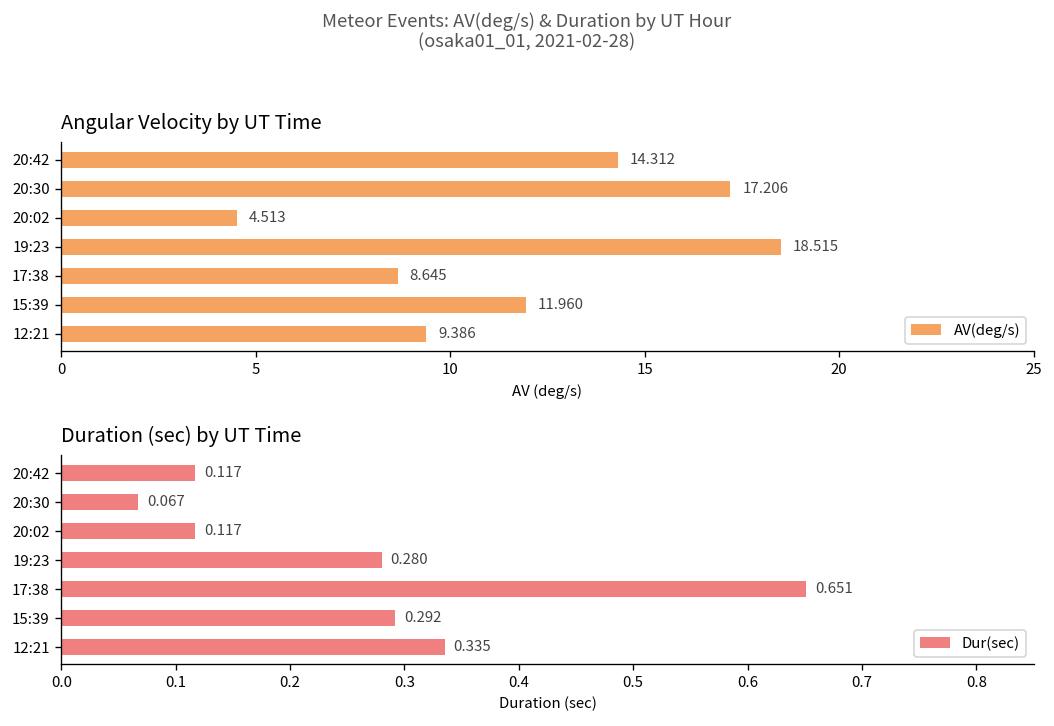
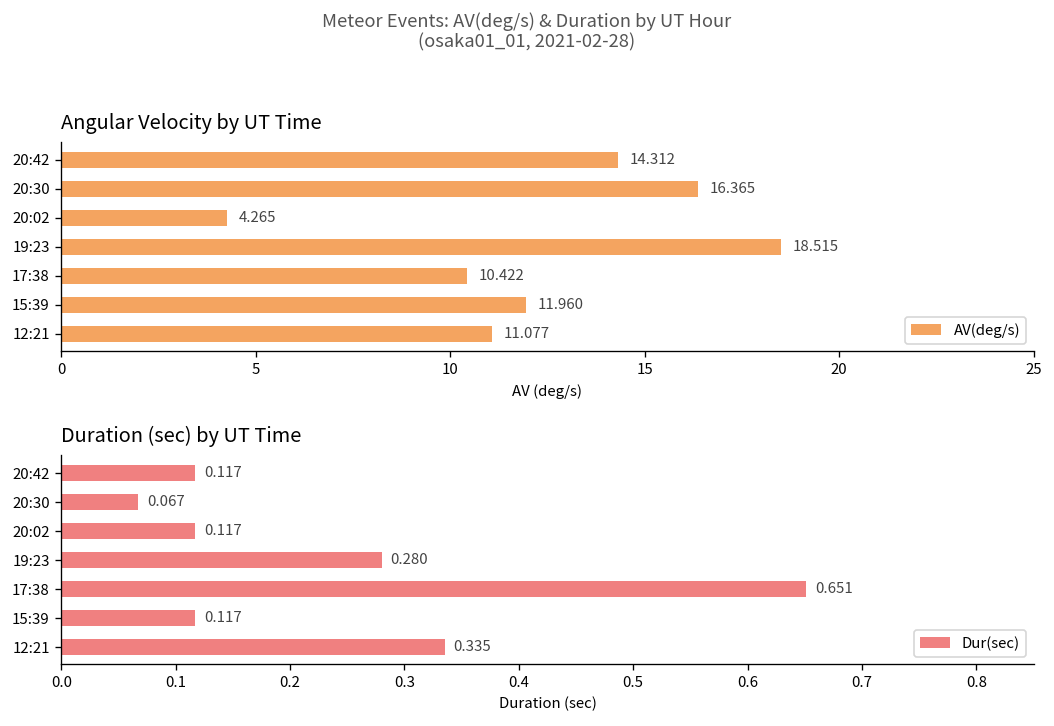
  {
    "Angular Velocity by UT Time": {
      "20:42": 14.312,
-     "20:30": 17.206,
-     "20:02": 4.513,
+     "20:30": 16.365,
+     "20:02": 4.265,
      "19:23": 18.515,
-     "17:38": 8.645,
+     "17:38": 10.422,
      "15:39": 11.960,
-     "12:21": 9.386
+     "12:21": 11.077
    },
    "Duration (sec) by UT Time": {
      "20:42": 0.117,
      "20:30": 0.067,
      "20:02": 0.117,
      "19:23": 0.280,
      "17:38": 0.651,
-     "15:39": 0.292,
+     "15:39": 0.117,
      "12:21": 0.335
    }
  }
